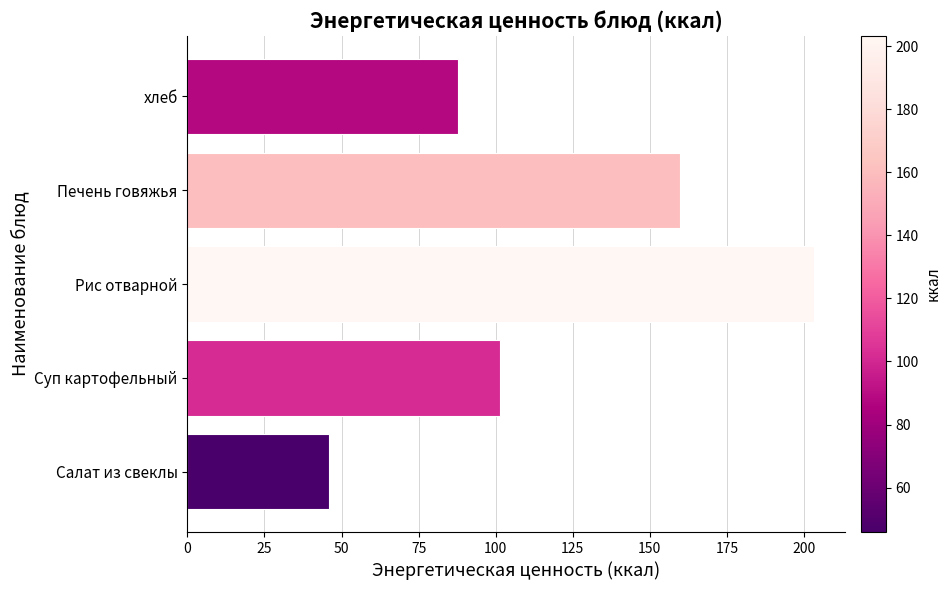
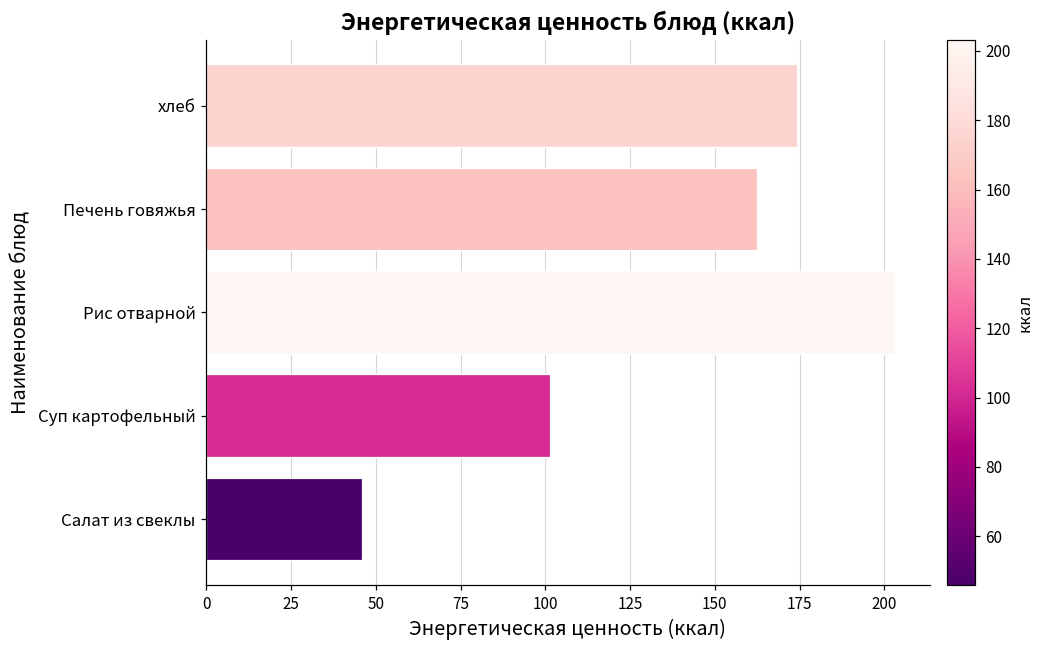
  {
-   "хлеб": 88,
-   "Печень говяжья": 160,
+   "хлеб": 174,
+   "Печень говяжья": 162,
    "Рис отварной": 203,
    "Суп картофельный": 101,
    "Салат из свеклы": 46
  }
